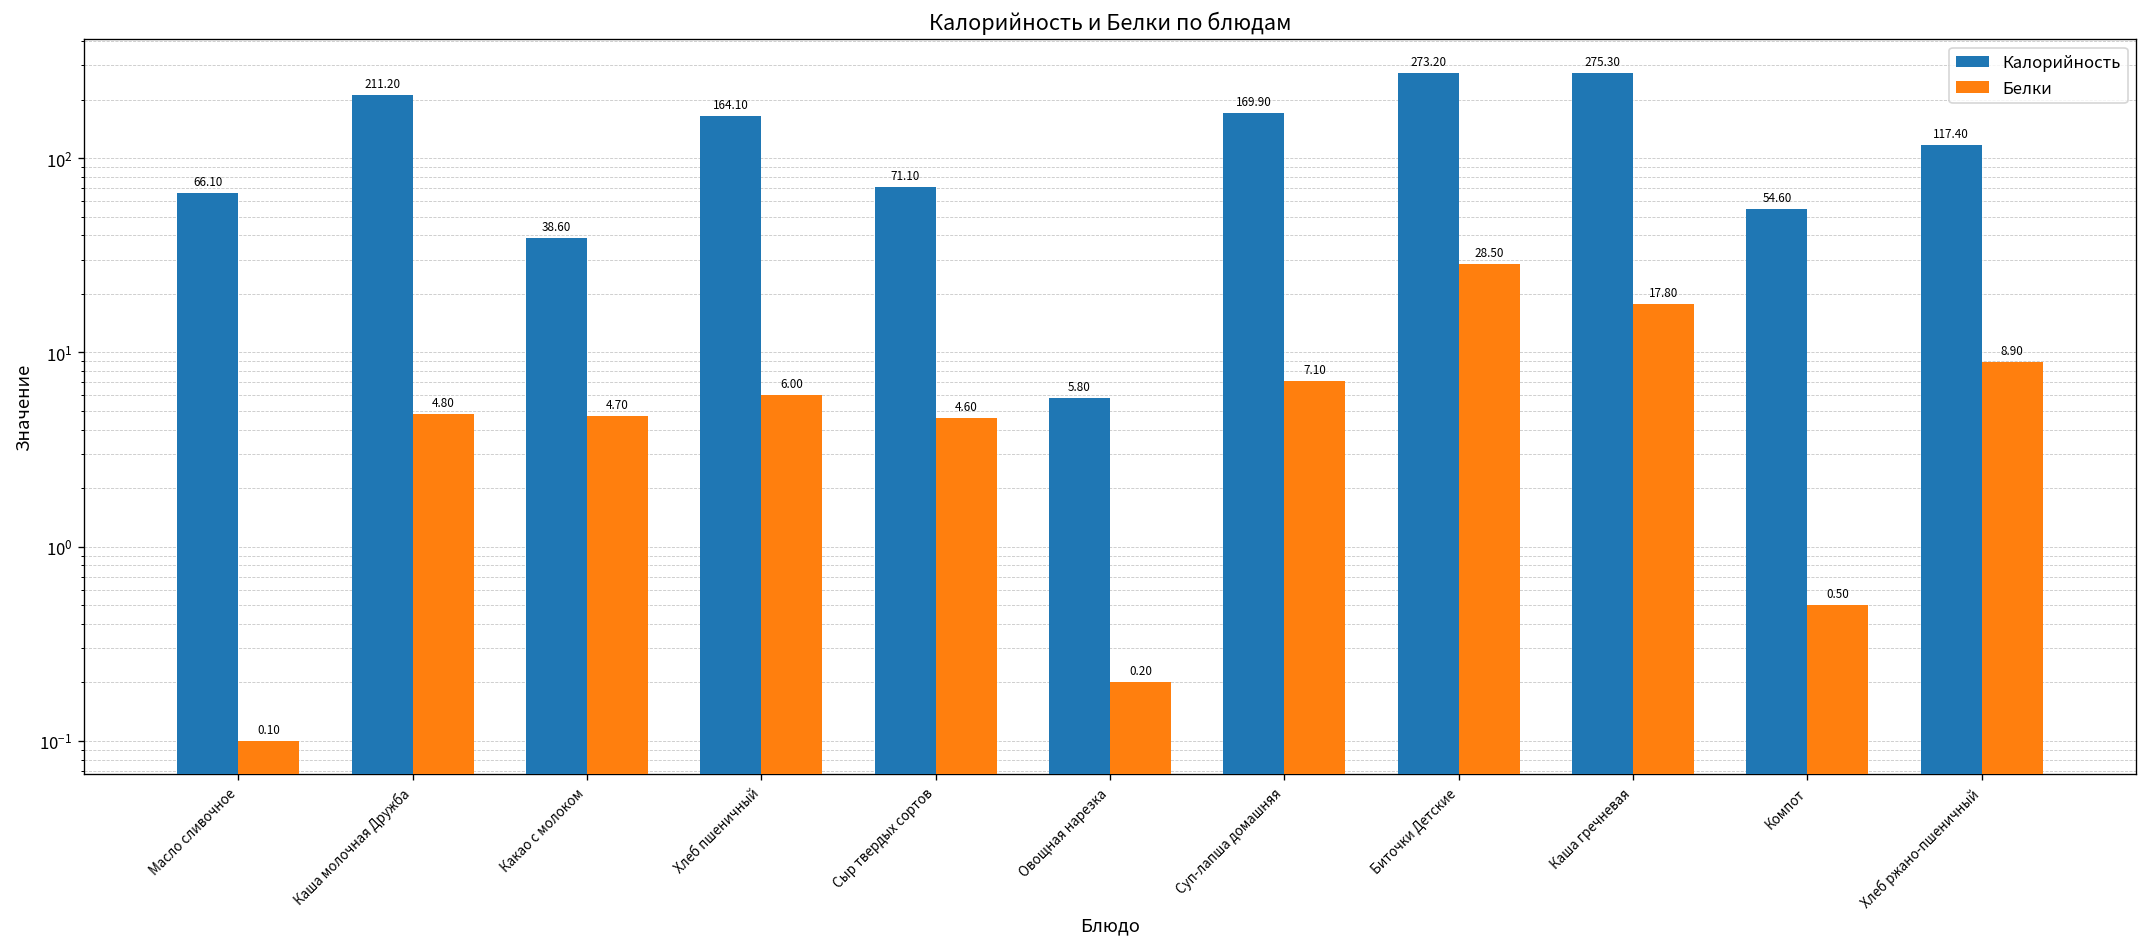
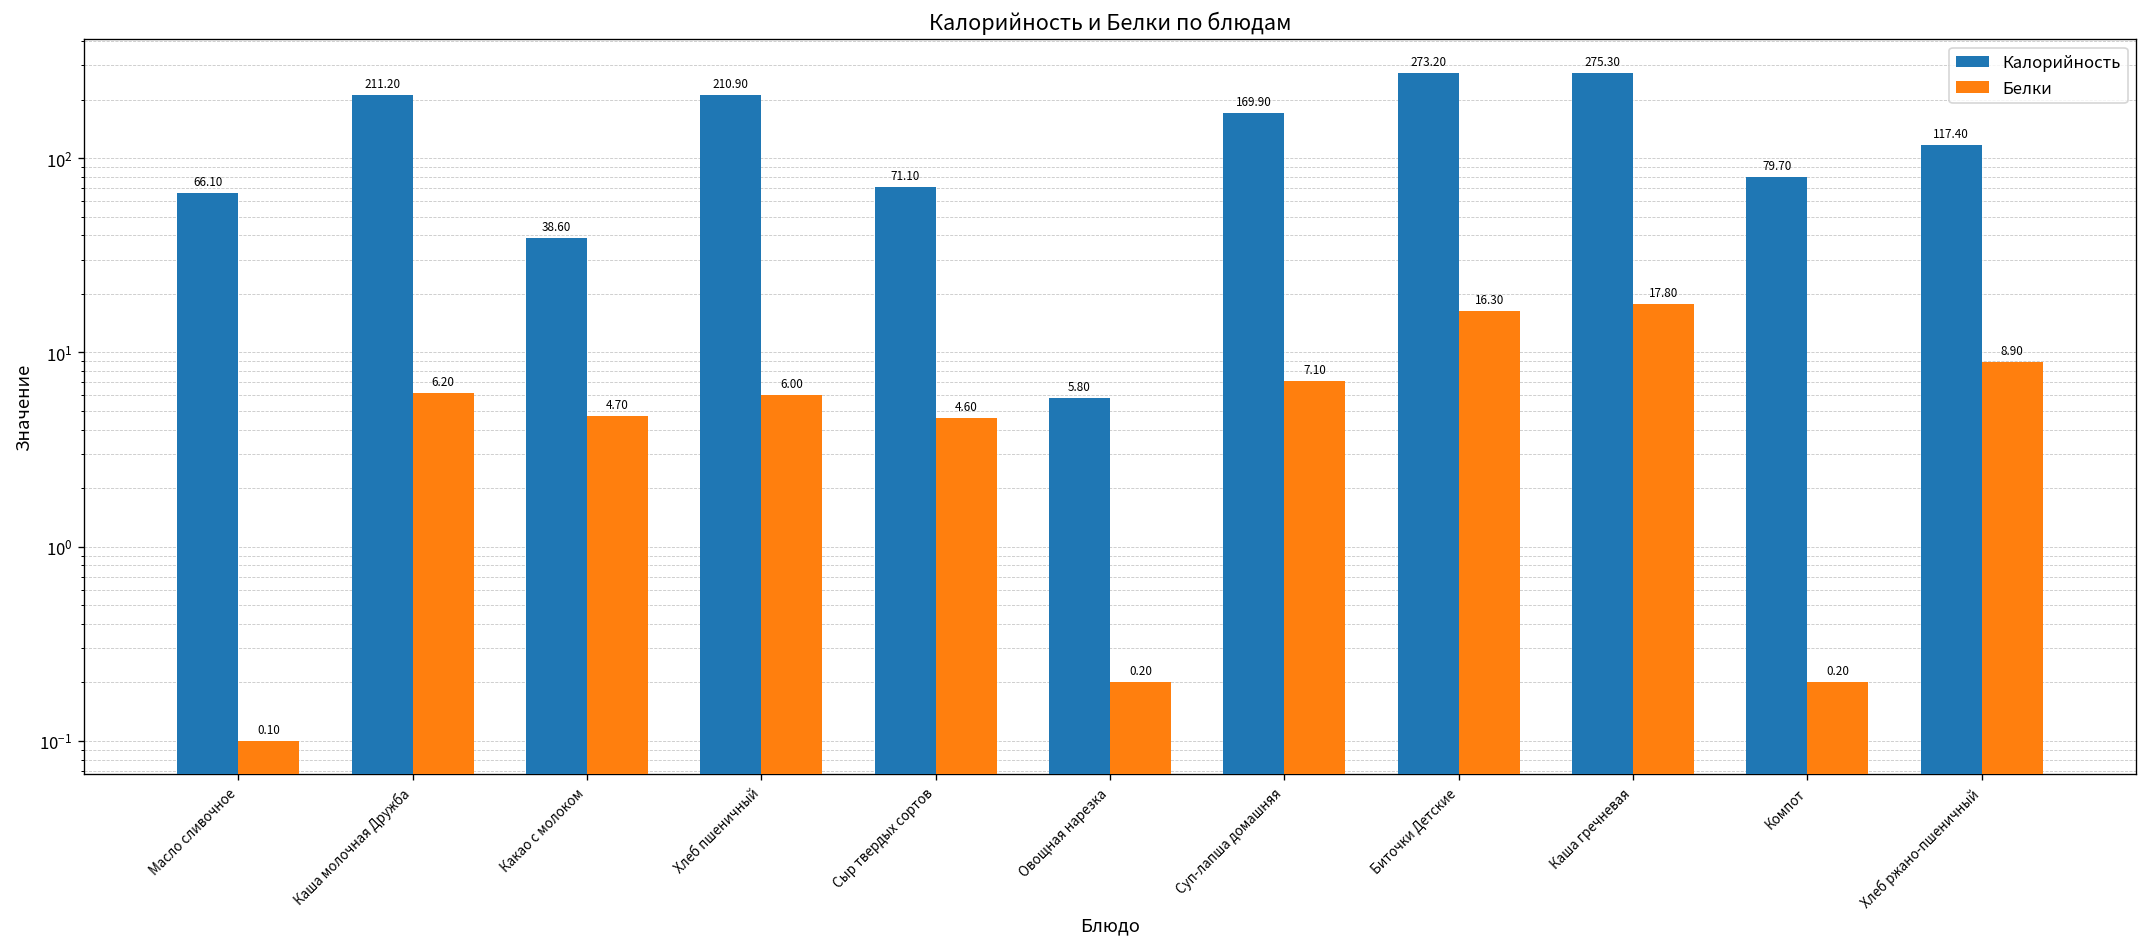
  {
    "Калорийность": {
      "Масло сливочное": 66.10,
      "Каша молочная Дружба": 211.20,
      "Какао с молоком": 38.60,
-     "Хлеб пшеничный": 164.10,
+     "Хлеб пшеничный": 210.90,
      "Сыр твердых сортов": 71.10,
      "Овощная нарезка": 5.80,
      "Суп-лапша домашняя": 169.90,
      "Биточки Детские": 273.20,
      "Каша гречневая": 275.30,
-     "Компот": 54.60,
+     "Компот": 79.70,
      "Хлеб ржано-пшеничный": 117.40
    },
    "Белки": {
      "Масло сливочное": 0.10,
-     "Каша молочная Дружба": 4.80,
+     "Каша молочная Дружба": 6.20,
      "Какао с молоком": 4.70,
      "Хлеб пшеничный": 6.00,
      "Сыр твердых сортов": 4.60,
      "Овощная нарезка": 0.20,
      "Суп-лапша домашняя": 7.10,
-     "Биточки Детские": 28.50,
+     "Биточки Детские": 16.30,
      "Каша гречневая": 17.80,
-     "Компот": 0.50,
+     "Компот": 0.20,
      "Хлеб ржано-пшеничный": 8.90
    }
  }
